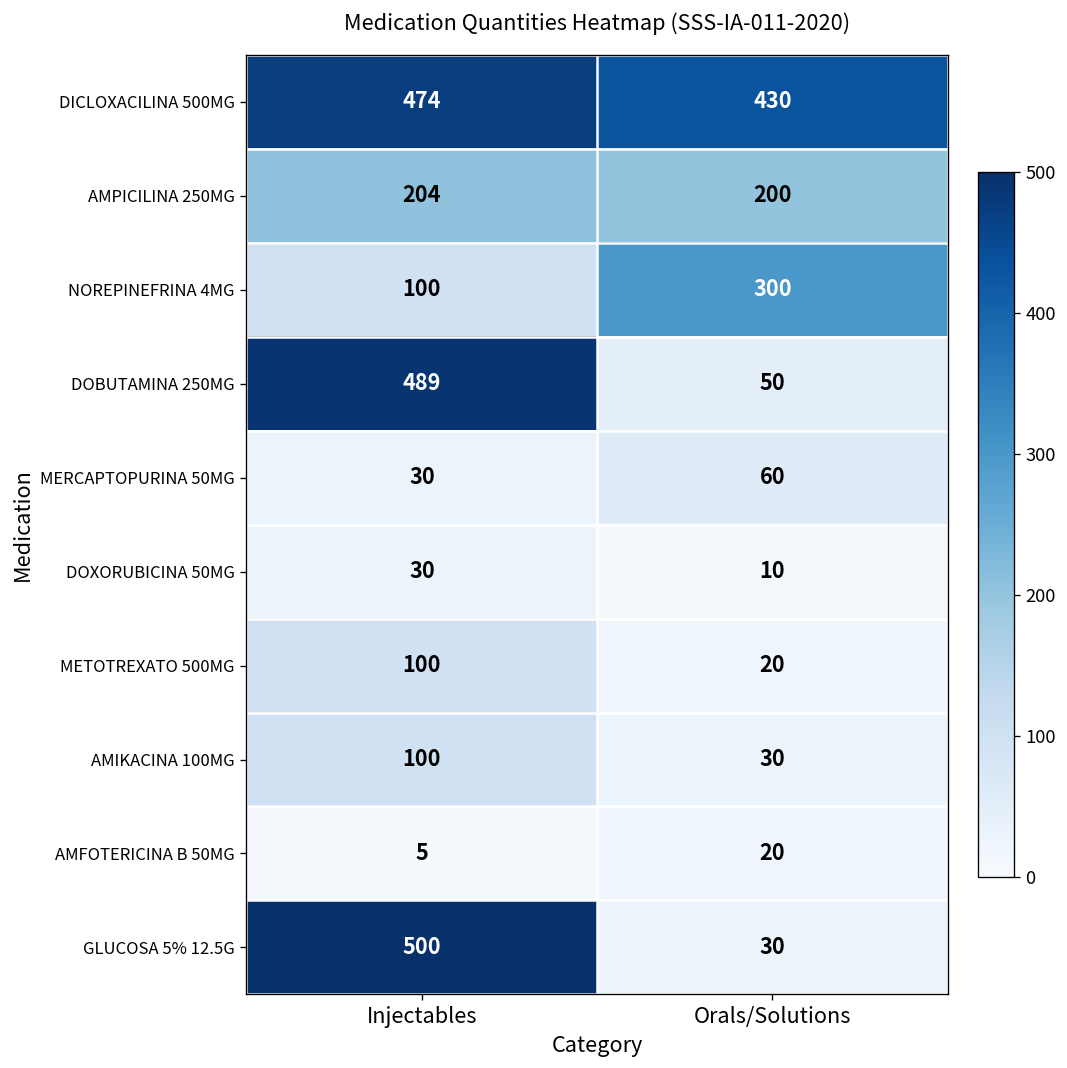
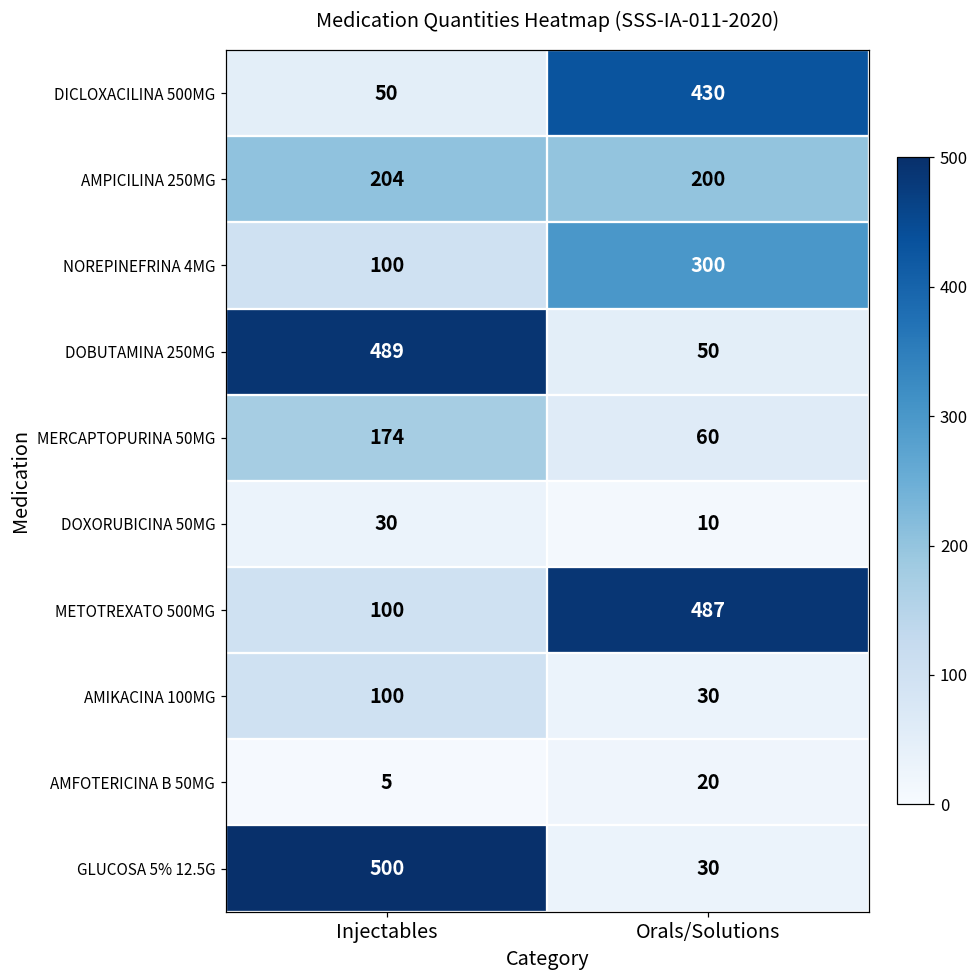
  {
    "DICLOXACILINA 500MG": {
-     "Injectables": 474,
+     "Injectables": 50,
      "Orals/Solutions": 430
    },
    "AMPICILINA 250MG": {
      "Injectables": 204,
      "Orals/Solutions": 200
    },
    "NOREPINEFRINA 4MG": {
      "Injectables": 100,
      "Orals/Solutions": 300
    },
    "DOBUTAMINA 250MG": {
      "Injectables": 489,
      "Orals/Solutions": 50
    },
    "MERCAPTOPURINA 50MG": {
-     "Injectables": 30,
+     "Injectables": 174,
      "Orals/Solutions": 60
    },
    "DOXORUBICINA 50MG": {
      "Injectables": 30,
      "Orals/Solutions": 10
    },
    "METOTREXATO 500MG": {
      "Injectables": 100,
-     "Orals/Solutions": 20
+     "Orals/Solutions": 487
    },
    "AMIKACINA 100MG": {
      "Injectables": 100,
      "Orals/Solutions": 30
    },
    "AMFOTERICINA B 50MG": {
      "Injectables": 5,
      "Orals/Solutions": 20
    },
    "GLUCOSA 5% 12.5G": {
      "Injectables": 500,
      "Orals/Solutions": 30
    }
  }
